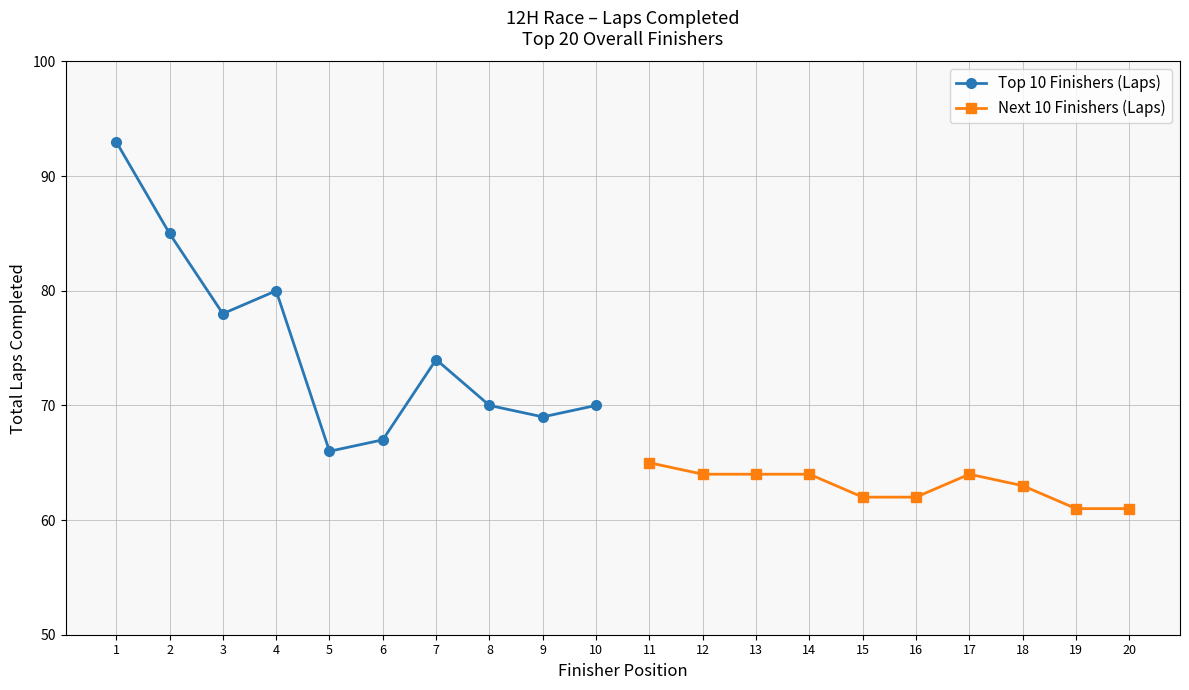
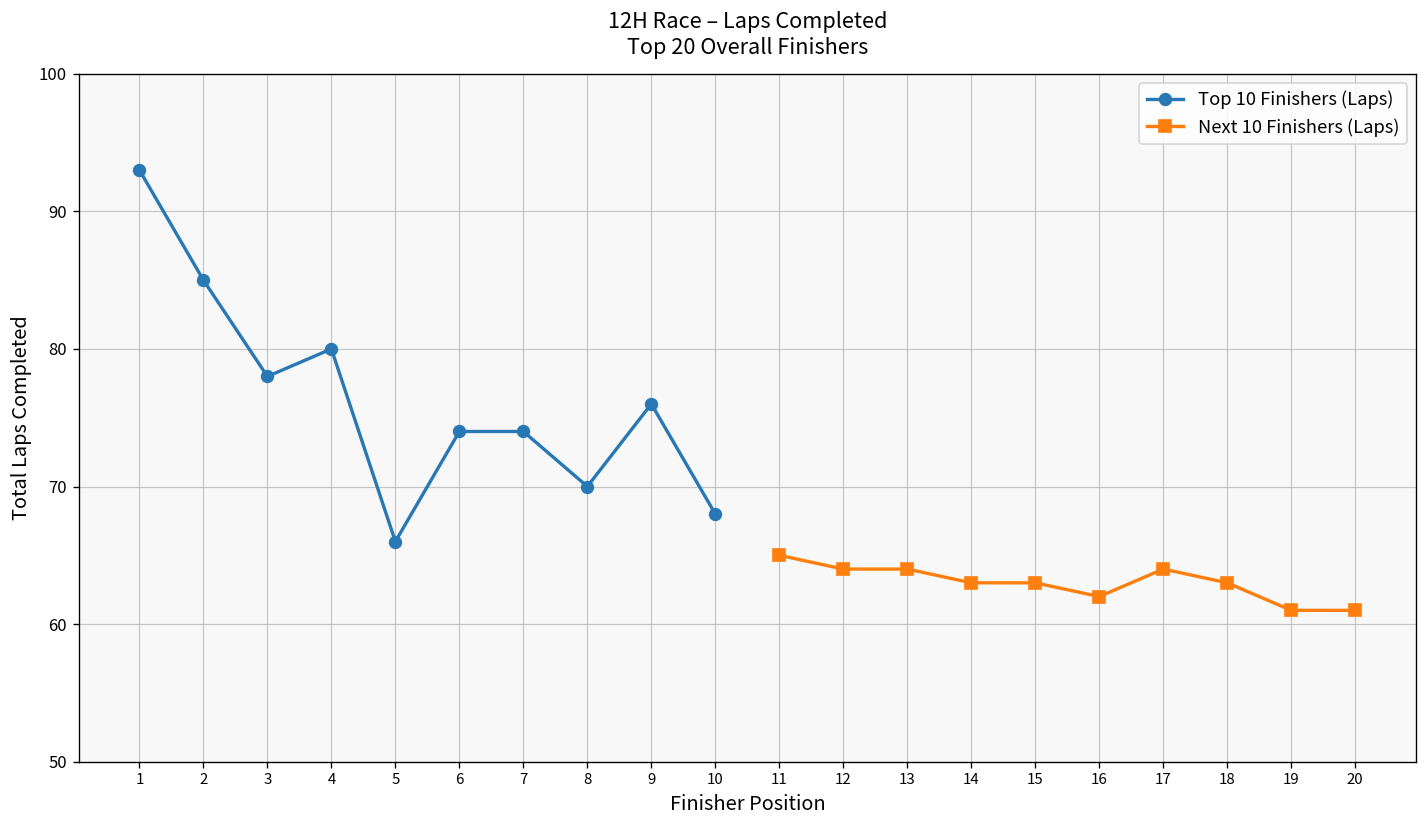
  {
    "Top 10 Finishers (Laps)": {
      "1": 93,
      "2": 85,
      "3": 78,
      "4": 80,
      "5": 66,
-     "6": 67,
+     "6": 74,
      "7": 74,
      "8": 70,
-     "9": 69,
-     "10": 70
+     "9": 76,
+     "10": 68
    },
    "Next 10 Finishers (Laps)": {
      "11": 65,
      "12": 64,
      "13": 64,
-     "14": 64,
-     "15": 62,
+     "14": 63,
+     "15": 63,
      "16": 62,
      "17": 64,
      "18": 63,
      "19": 61,
      "20": 61
    }
  }
